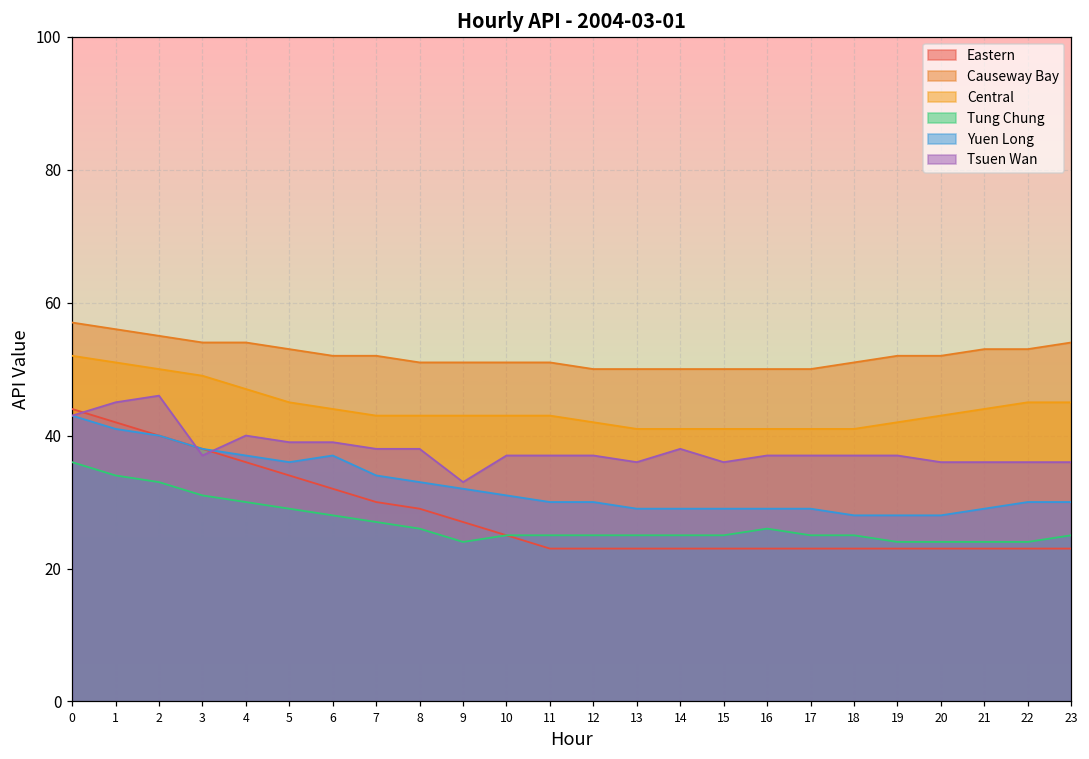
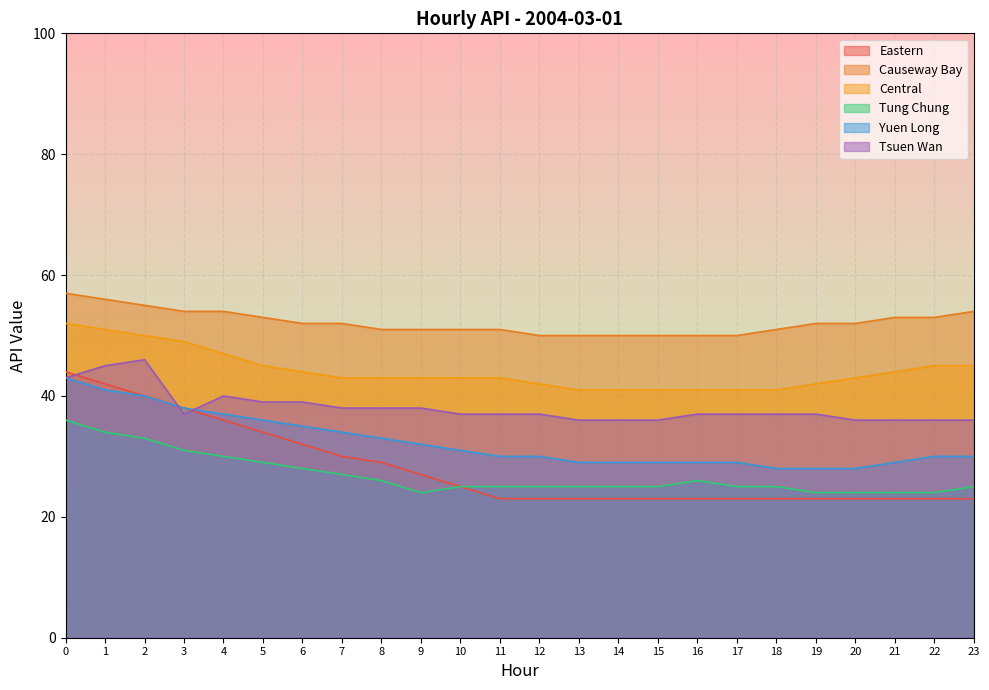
  {
    "Tung Chung": {
      "0": 36,
      "1": 34,
      "2": 33,
      "3": 31,
      "4": 30,
      "5": 29,
      "6": 28,
      "7": 27,
      "8": 26,
      "9": 24,
      "11": 25,
      "12": 25,
      "13": 25,
      "14": 25,
      "15": 25,
      "16": 26,
      "17": 25,
      "18": 25,
      "19": 24,
      "20": 24,
      "21": 24,
      "22": 24,
      "23": 25
    },
    "Yuen Long": {
      "1": 41,
      "4": 37,
      "5": 36,
-     "6": 37,
+     "6": 35,
      "7": 34,
      "8": 33,
      "9": 32,
      "10": 31,
      "11": 30,
      "12": 30,
      "13": 29,
      "14": 29,
      "15": 29,
      "16": 29,
      "17": 29,
      "18": 28,
      "19": 28,
      "20": 28,
      "21": 29,
      "22": 30,
      "23": 30
    },
    "Tsuen Wan": {
      "1": 45,
      "2": 46,
      "3": 37,
      "4": 40,
      "5": 39,
      "6": 39,
      "7": 38,
      "8": 38,
-     "9": 33,
+     "9": 38,
      "10": 37,
      "11": 37,
      "12": 37,
      "13": 36,
-     "14": 38,
+     "14": 36,
      "15": 36,
      "16": 37,
      "17": 37,
      "18": 37,
      "19": 37,
      "20": 36,
      "21": 36,
      "22": 36,
      "23": 36
    }
  }
